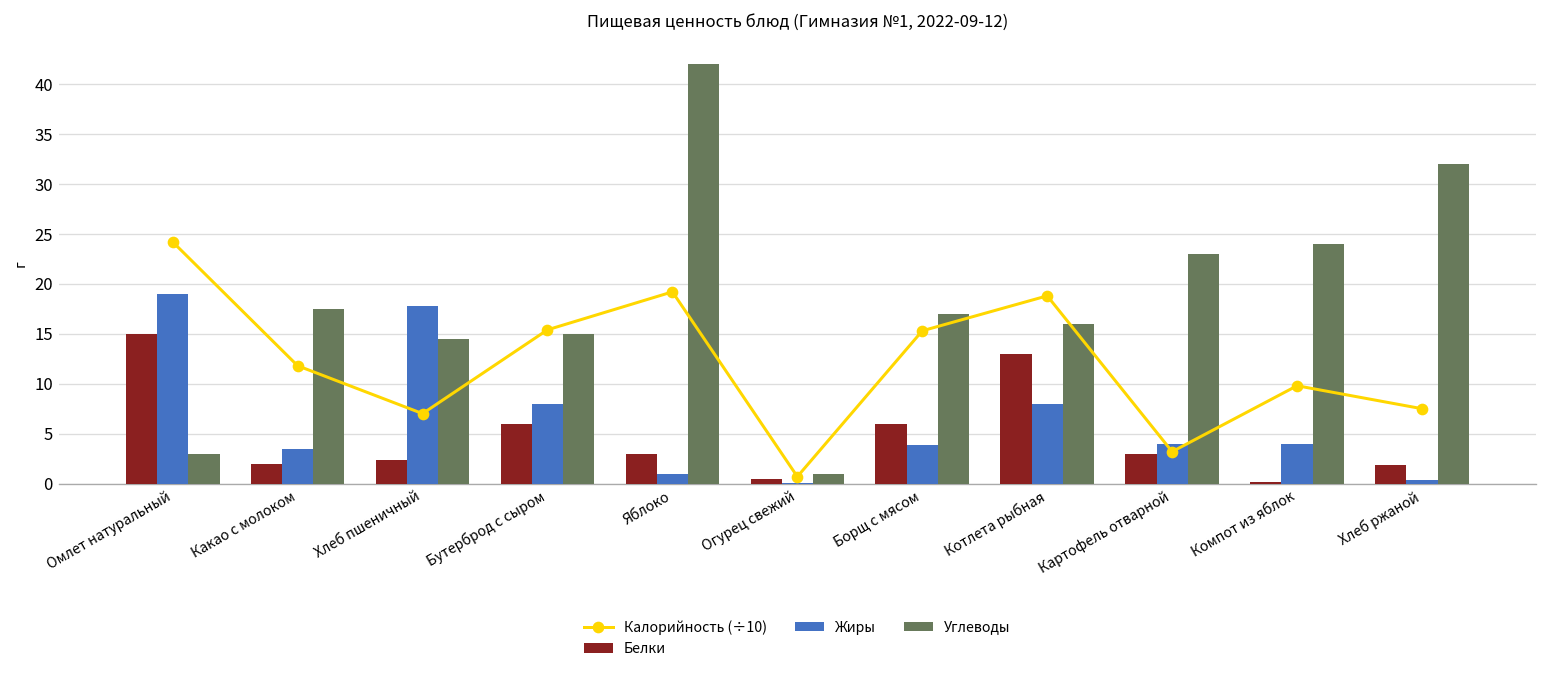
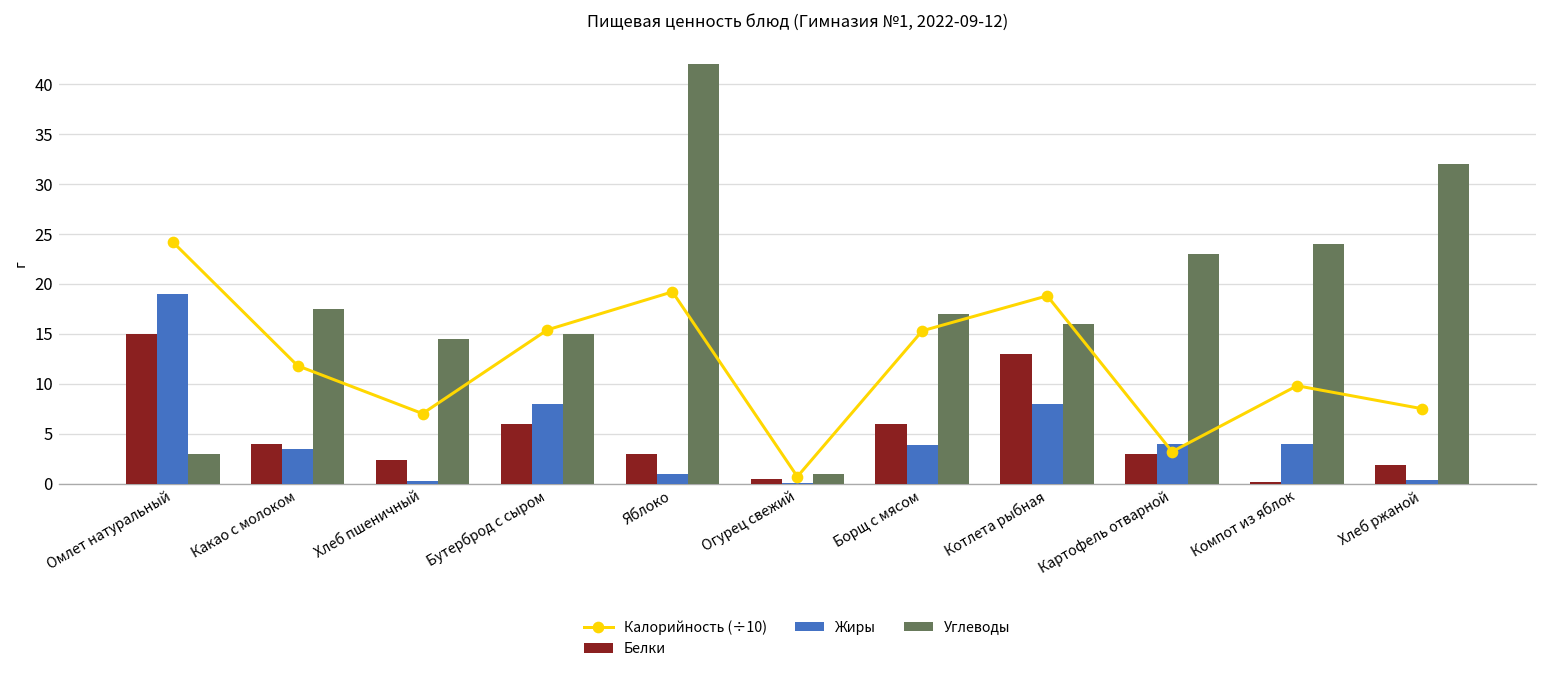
  {
    "Белки": {
      "Омлет натуральный": 15,
-     "Какао с молоком": 2,
+     "Какао с молоком": 4,
      "Хлеб пшеничный": 2,
      "Бутерброд с сыром": 6,
      "Яблоко": 3,
      "Огурец свежий": 0,
      "Борщ с мясом": 6,
      "Котлета рыбная": 13,
      "Картофель отварной": 3,
      "Хлеб ржаной": 2
    },
    "Калорийность (÷10)": {
      "Омлет натуральный": 24,
      "Какао с молоком": 12,
      "Хлеб пшеничный": 7,
      "Бутерброд с сыром": 15,
      "Яблоко": 19,
      "Огурец свежий": 1,
      "Борщ с мясом": 15,
      "Котлета рыбная": 19,
      "Картофель отварной": 3,
      "Компот из яблок": 10,
      "Хлеб ржаной": 8
    },
    "Жиры": {
      "Омлет натуральный": 19,
      "Какао с молоком": 4,
-     "Хлеб пшеничный": 18,
+     "Хлеб пшеничный": 0,
      "Бутерброд с сыром": 8,
      "Яблоко": 1,
      "Борщ с мясом": 4,
      "Котлета рыбная": 8,
      "Картофель отварной": 4,
      "Компот из яблок": 4,
      "Хлеб ржаной": 0
    },
    "Углеводы": {
      "Омлет натуральный": 3,
      "Какао с молоком": 18,
      "Хлеб пшеничный": 14,
      "Бутерброд с сыром": 15,
      "Яблоко": 42,
      "Огурец свежий": 1,
      "Борщ с мясом": 17,
      "Котлета рыбная": 16,
      "Картофель отварной": 23,
      "Компот из яблок": 24,
      "Хлеб ржаной": 32
    }
  }
